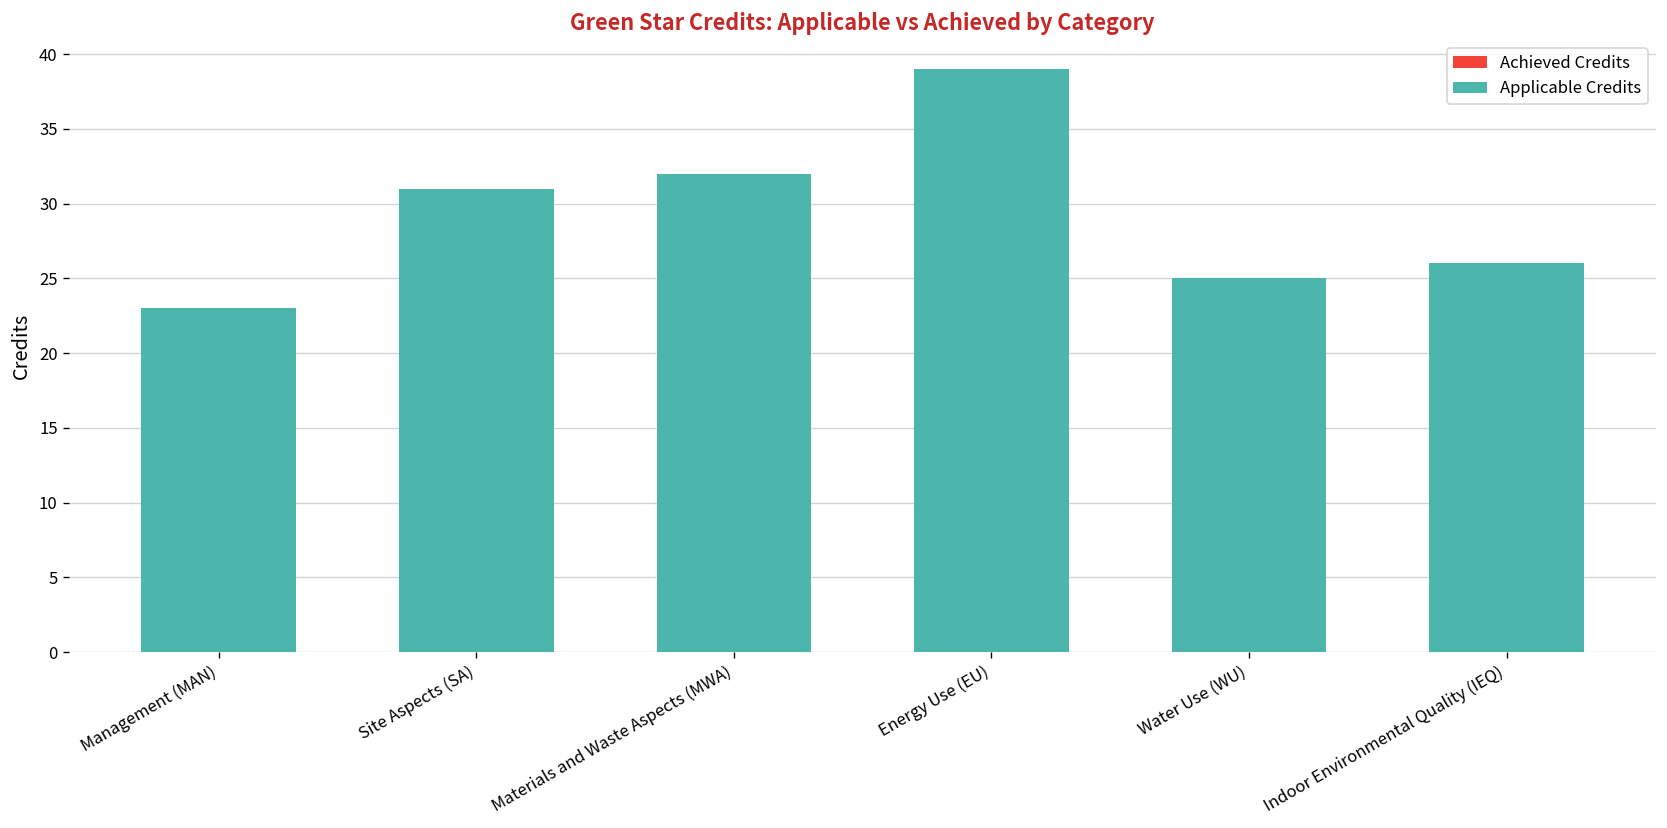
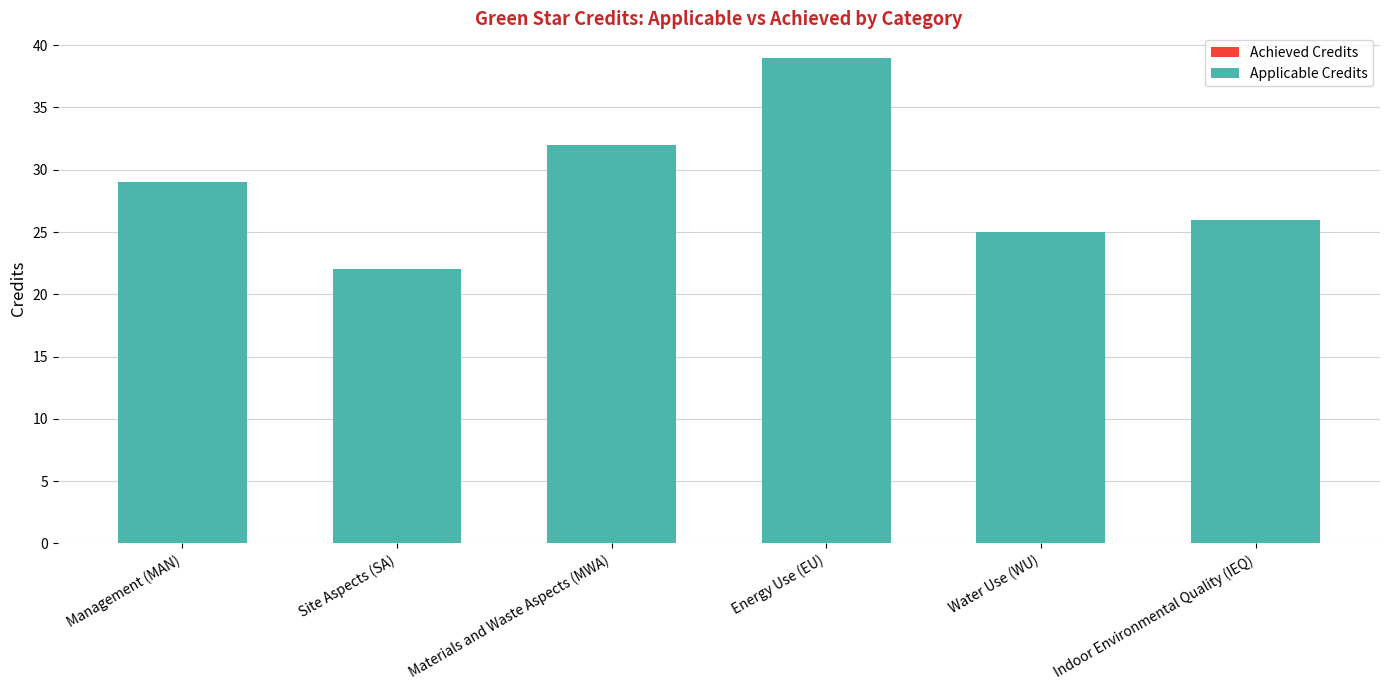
  {
    "Achieved Credits": {
      "Management (MAN)": 0,
      "Site Aspects (SA)": 0,
      "Materials and Waste Aspects (MWA)": 0,
      "Energy Use (EU)": 0,
      "Water Use (WU)": 0,
      "Indoor Environmental Quality (IEQ)": 0
    },
    "Applicable Credits": {
-     "Management (MAN)": 23,
-     "Site Aspects (SA)": 31,
+     "Management (MAN)": 29,
+     "Site Aspects (SA)": 22,
      "Materials and Waste Aspects (MWA)": 32,
      "Energy Use (EU)": 39,
      "Water Use (WU)": 25,
      "Indoor Environmental Quality (IEQ)": 26
    }
  }
